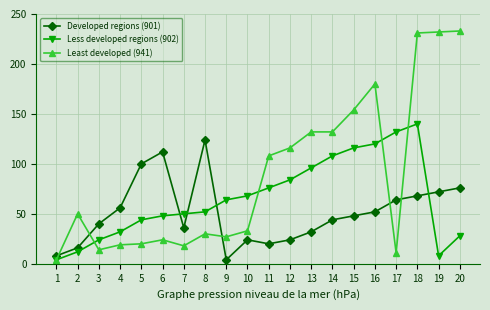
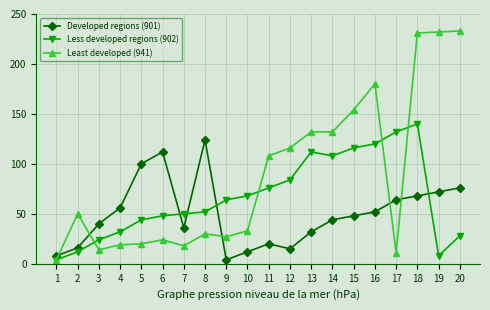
  {
    "Developed regions (901)": {
      "1": 10,
      "2": 20,
      "3": 40,
      "4": 60,
      "5": 100,
      "6": 110,
      "7": 40,
      "8": 120,
      "9": 0,
-     "10": 20,
+     "10": 10,
      "11": 20,
-     "12": 24,
+     "12": 15,
      "13": 30,
      "14": 40,
      "15": 50,
      "16": 50,
      "17": 60,
      "18": 70,
      "19": 70,
      "20": 80
    },
    "Less developed regions (902)": {
      "2": 10,
      "3": 20,
      "4": 30,
      "5": 40,
      "6": 50,
      "7": 50,
      "8": 50,
      "9": 60,
      "10": 70,
      "11": 80,
      "12": 80,
-     "13": 100,
+     "13": 110,
      "14": 110,
      "15": 120,
      "16": 120,
      "17": 130,
      "18": 140,
      "19": 10,
      "20": 30
    },
    "Least developed (941)": {
      "2": 50,
      "3": 10,
      "4": 20,
      "5": 20,
      "6": 20,
      "7": 20,
      "8": 30,
      "9": 30,
      "10": 30,
      "11": 110,
      "12": 120,
      "13": 130,
      "14": 130,
      "15": 150,
      "16": 180,
      "17": 10,
      "18": 230,
      "19": 230,
      "20": 230
    }
  }
